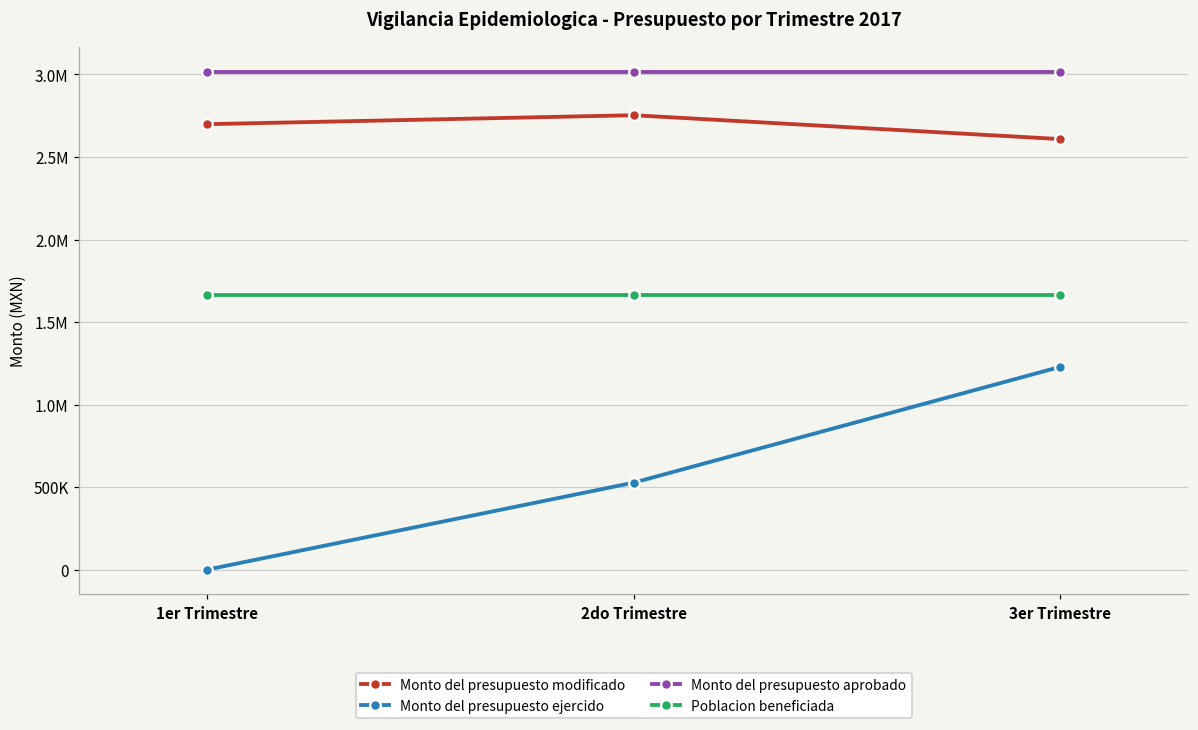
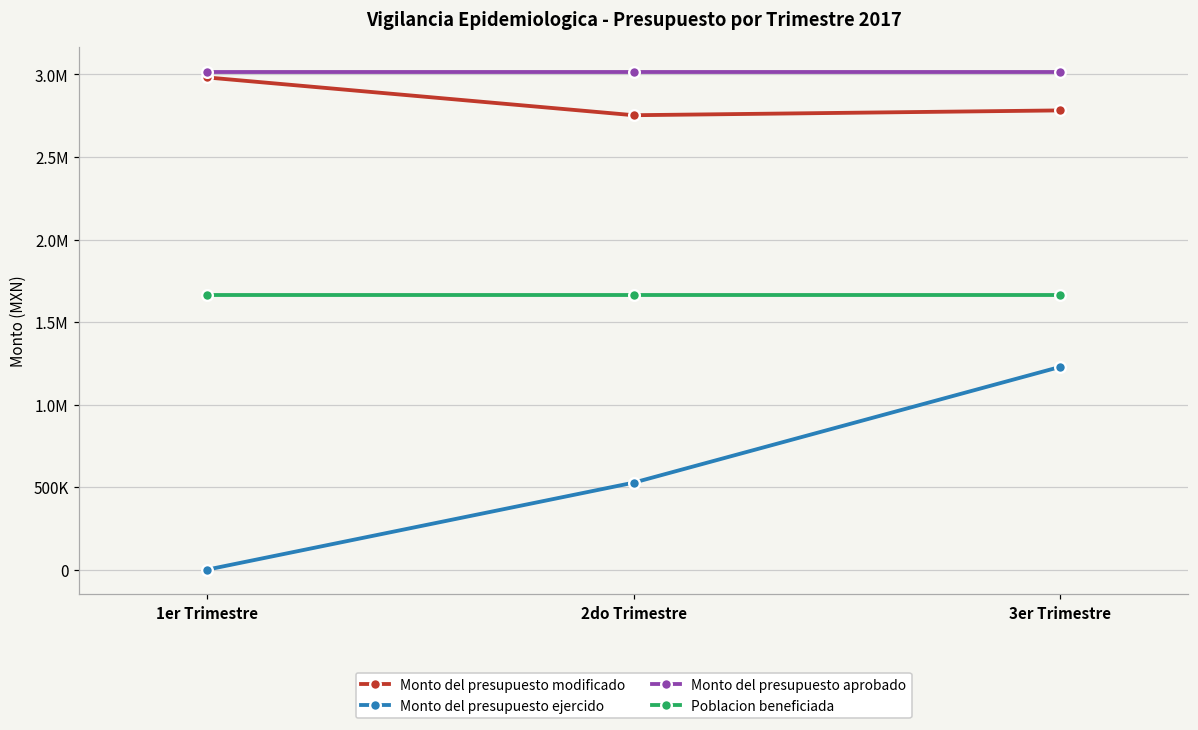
  {
    "Monto del presupuesto modificado": {
-     "1er Trimestre": 2700000,
+     "1er Trimestre": 2980000,
      "2do Trimestre": 2750000,
-     "3er Trimestre": 2610000
+     "3er Trimestre": 2780000
    },
    "Monto del presupuesto ejercido": {
      "1er Trimestre": 0,
      "2do Trimestre": 530000,
      "3er Trimestre": 1230000
    },
    "Monto del presupuesto aprobado": {
      "1er Trimestre": 3010000,
      "2do Trimestre": 3010000,
      "3er Trimestre": 3010000
    },
    "Poblacion beneficiada": {
      "1er Trimestre": 1660000,
      "2do Trimestre": 1660000,
      "3er Trimestre": 1660000
    }
  }
